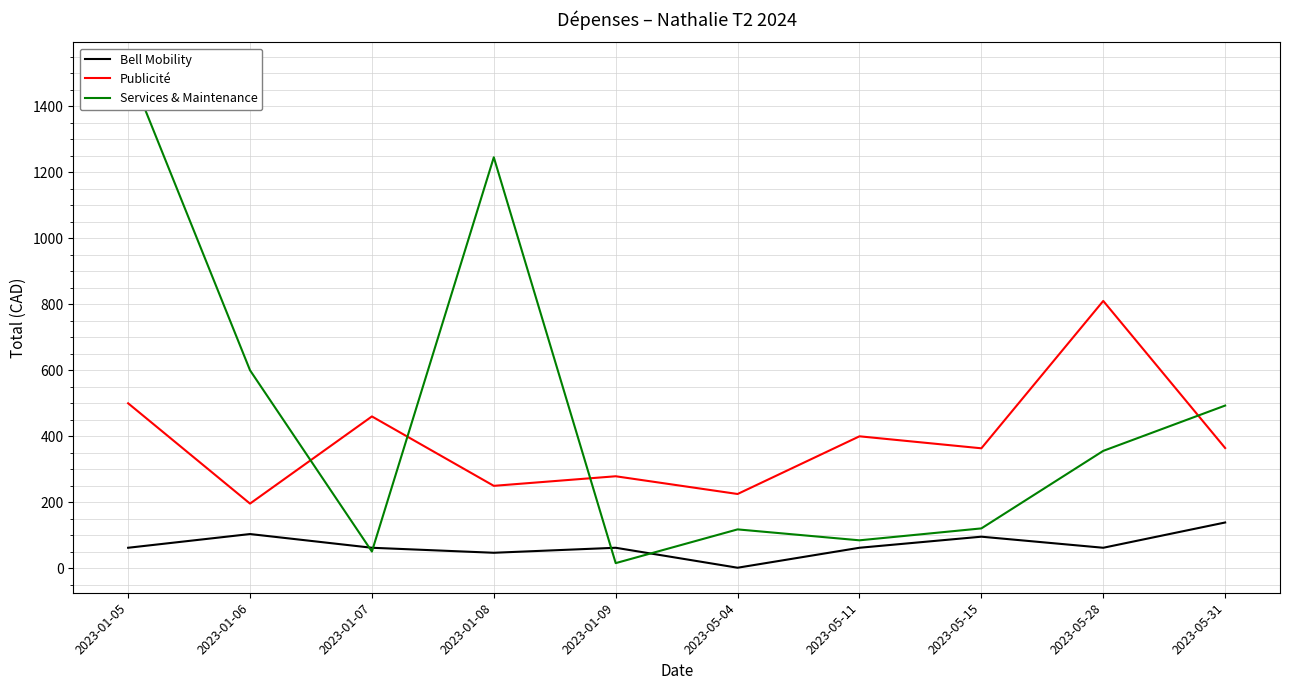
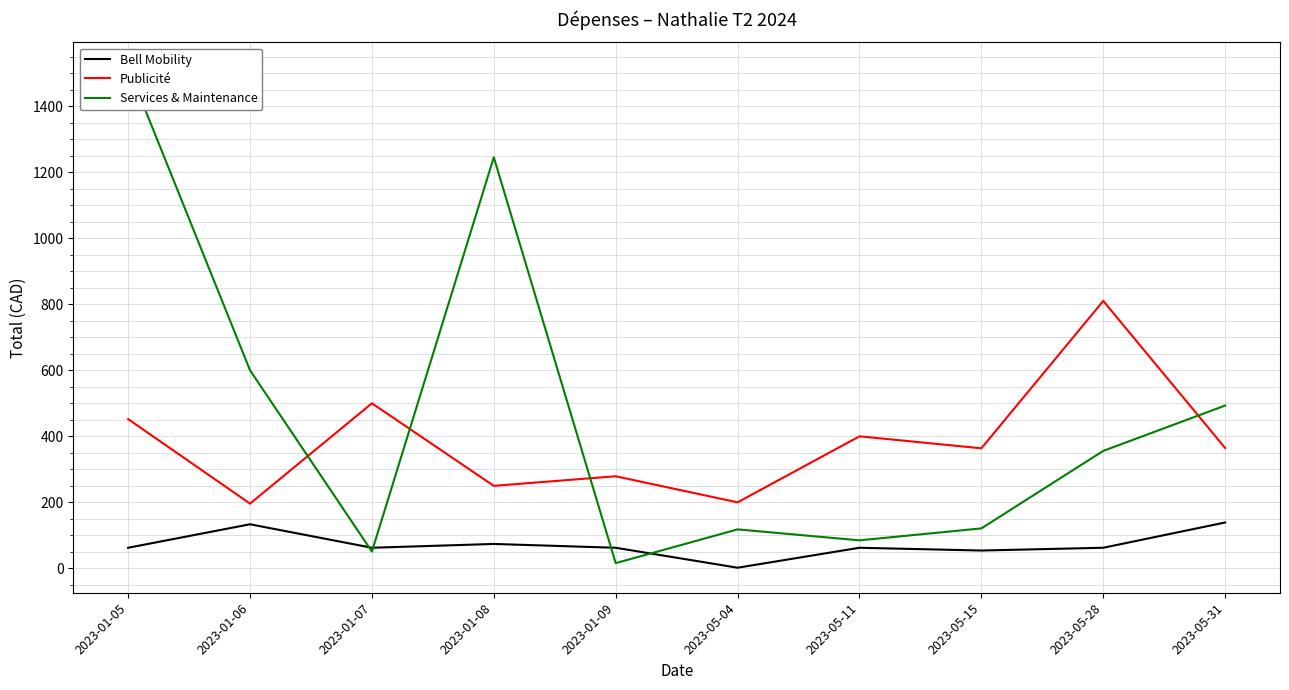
  {
    "Bell Mobility": {
      "2023-01-05": 60,
-     "2023-01-06": 100,
+     "2023-01-06": 130,
      "2023-01-07": 60,
-     "2023-01-08": 50,
+     "2023-01-08": 70,
      "2023-01-09": 60,
      "2023-05-04": 0,
      "2023-05-11": 60,
-     "2023-05-15": 100,
+     "2023-05-15": 50,
      "2023-05-28": 60,
      "2023-05-31": 140
    },
    "Publicité": {
-     "2023-01-05": 500,
+     "2023-01-05": 450,
      "2023-01-06": 200,
-     "2023-01-07": 460,
+     "2023-01-07": 500,
      "2023-01-08": 250,
      "2023-01-09": 280,
-     "2023-05-04": 230,
+     "2023-05-04": 200,
      "2023-05-11": 400,
      "2023-05-15": 360,
      "2023-05-28": 810,
      "2023-05-31": 360
    },
    "Services & Maintenance": {
      "2023-01-06": 600,
      "2023-01-07": 50,
      "2023-01-08": 1250,
      "2023-01-09": 20,
      "2023-05-04": 120,
      "2023-05-11": 90,
      "2023-05-15": 120,
      "2023-05-28": 360,
      "2023-05-31": 490
    }
  }
